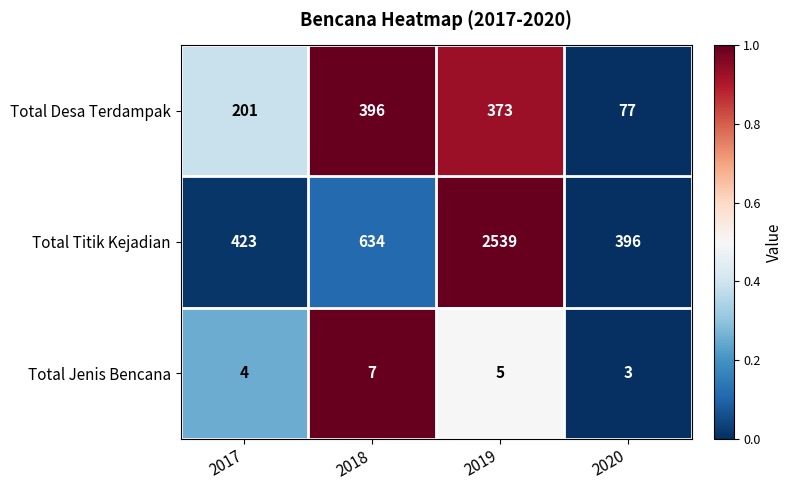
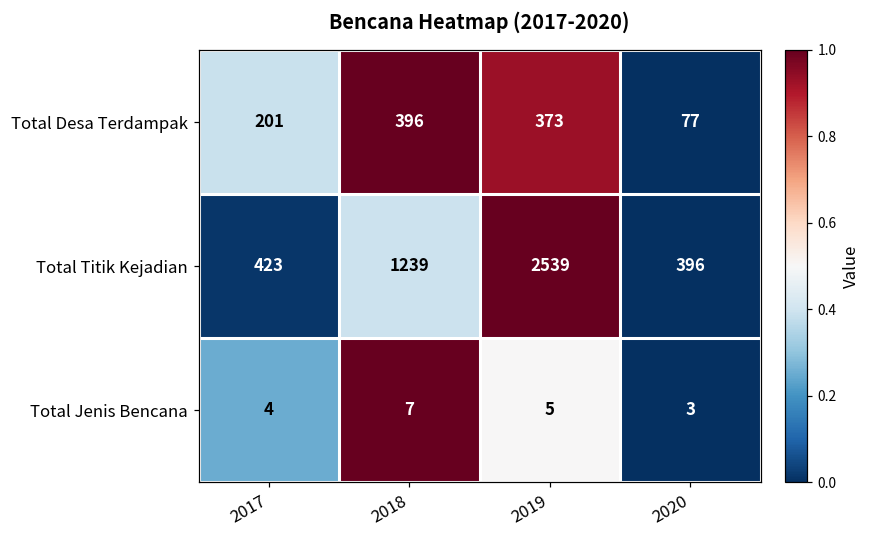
  {
    "Total Desa Terdampak": {
      "2017": 201,
      "2018": 396,
      "2019": 373,
      "2020": 77
    },
    "Total Titik Kejadian": {
      "2017": 423,
-     "2018": 634,
+     "2018": 1239,
      "2019": 2539,
      "2020": 396
    },
    "Total Jenis Bencana": {
      "2017": 4,
      "2018": 7,
      "2019": 5,
      "2020": 3
    }
  }
